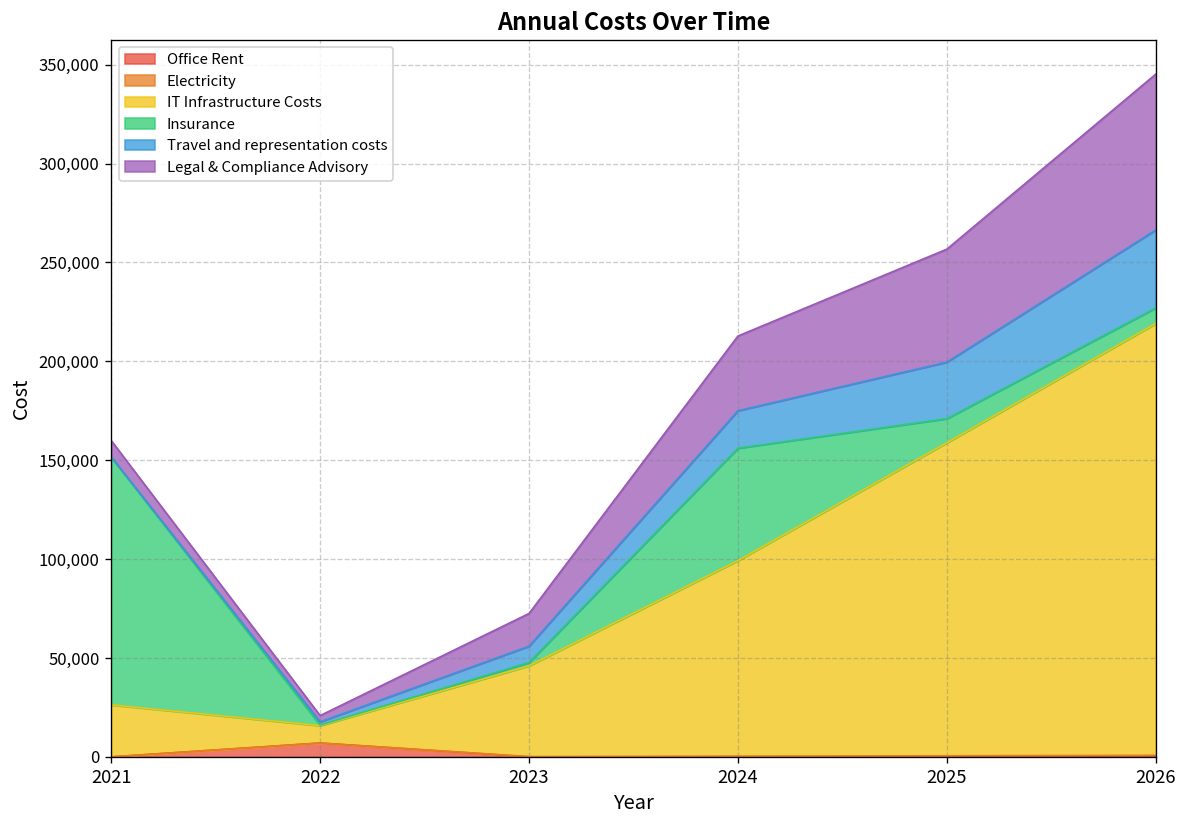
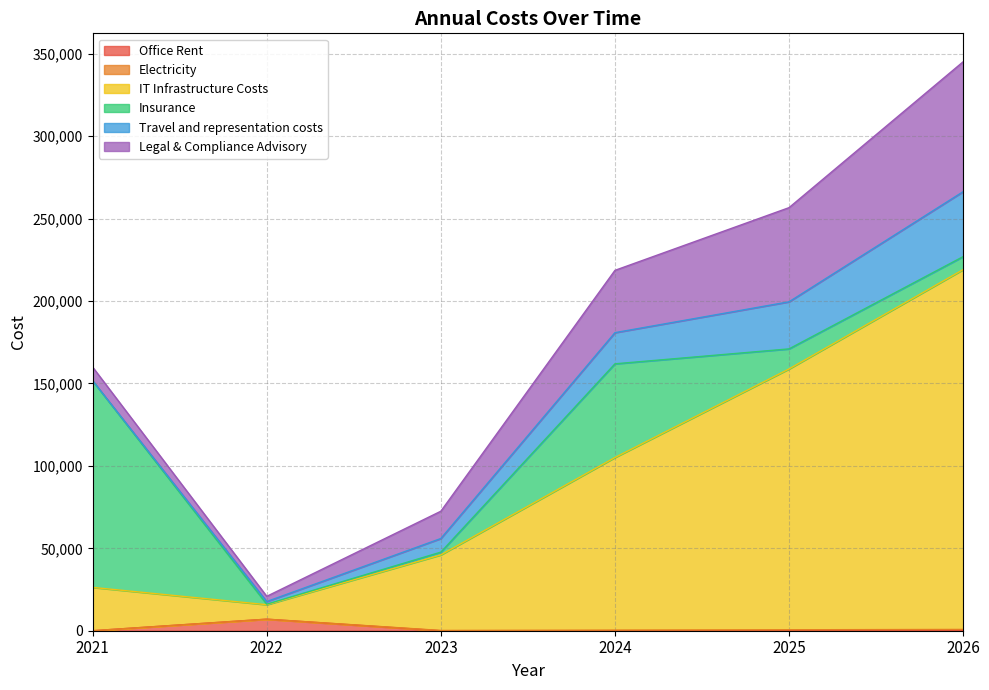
  {
    "IT Infrastructure Costs": {
      "2021": "26,000",
      "2023": "46,000",
-     "2024": "99,000",
+     "2024": "105,000",
      "2025": "158,000",
      "2026": "218,000"
    },
    "Insurance": {
      "2023": "2,000",
      "2024": "57,000",
      "2025": "12,000",
      "2026": "8,000"
    },
    "Travel and representation costs": {
      "2022": "2,000",
      "2023": "8,000",
      "2024": "19,000",
      "2025": "29,000",
      "2026": "39,000"
    },
    "Legal & Compliance Advisory": {
      "2021": "8,000",
      "2022": "3,000",
      "2023": "17,000",
      "2024": "38,000",
      "2025": "57,000",
      "2026": "79,000"
    }
  }
